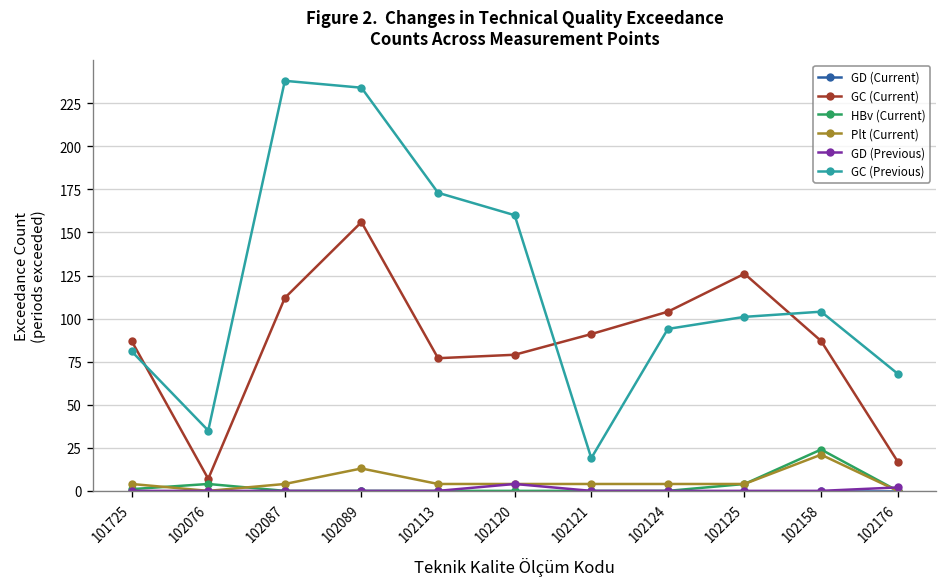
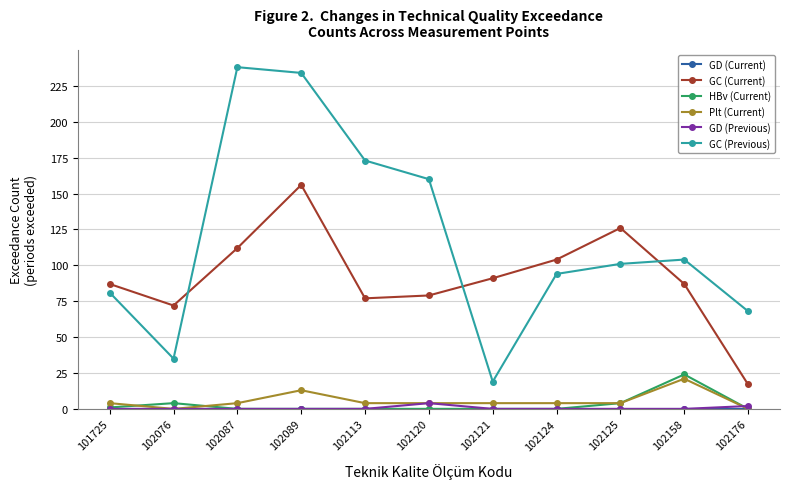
  {
    "GC (Current)": {
      "101725": 87,
-     "102076": 7,
+     "102076": 72,
      "102087": 112,
      "102089": 156,
      "102113": 77,
      "102120": 79,
      "102121": 91,
      "102124": 104,
      "102125": 126,
      "102158": 87,
      "102176": 17
    },
    "HBv (Current)": {
      "102076": 4,
      "102158": 24
    },
    "Plt (Current)": {
      "101725": 4,
      "102087": 4,
      "102089": 13,
      "102113": 4,
      "102121": 4,
      "102124": 4,
      "102158": 21
    },
    "GD (Previous)": {
      "102176": 2
    },
    "GC (Previous)": {
      "101725": 81,
      "102076": 35,
      "102087": 238,
      "102089": 234,
      "102113": 173,
      "102120": 160,
      "102121": 19,
      "102124": 94,
      "102125": 101,
      "102158": 104,
      "102176": 68
    }
  }
